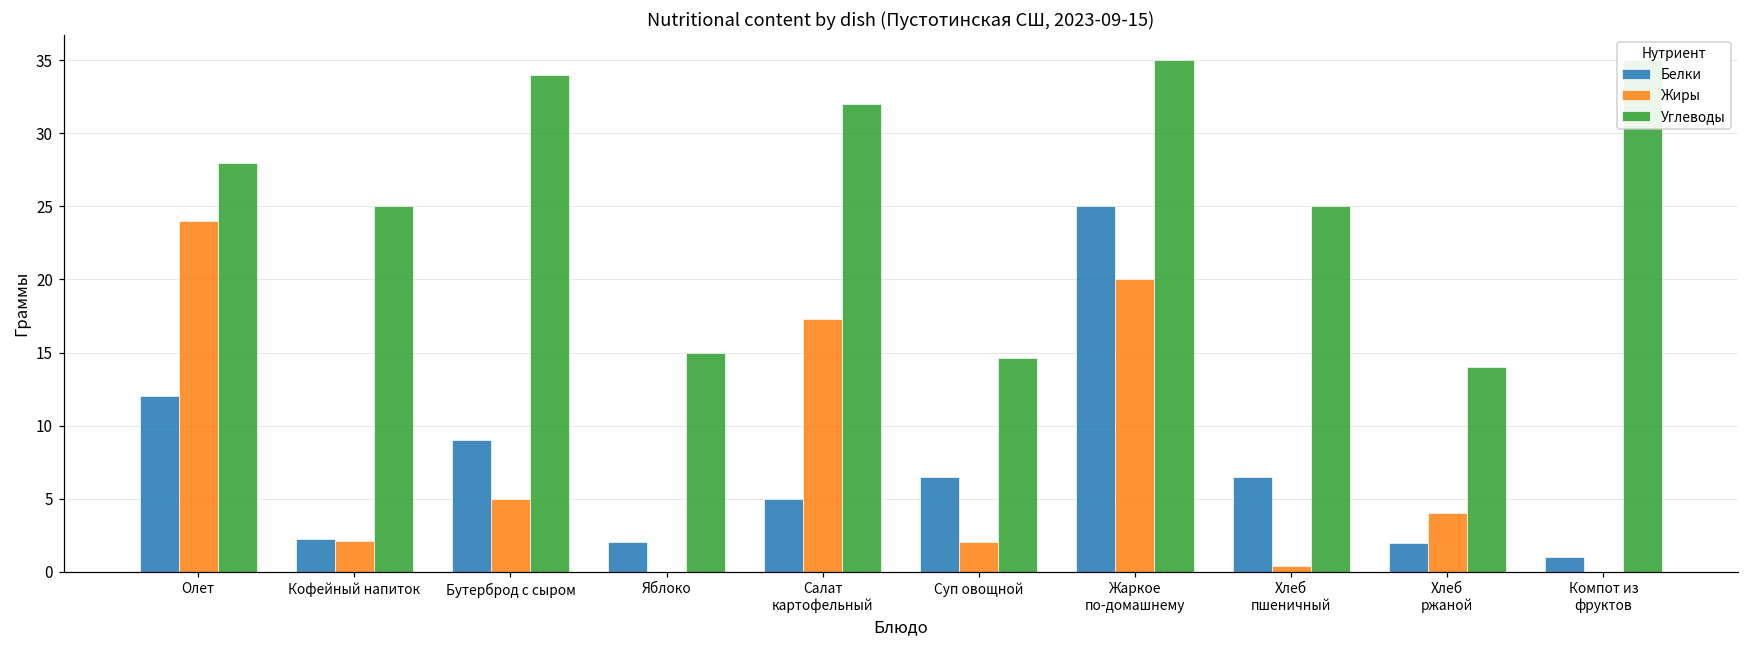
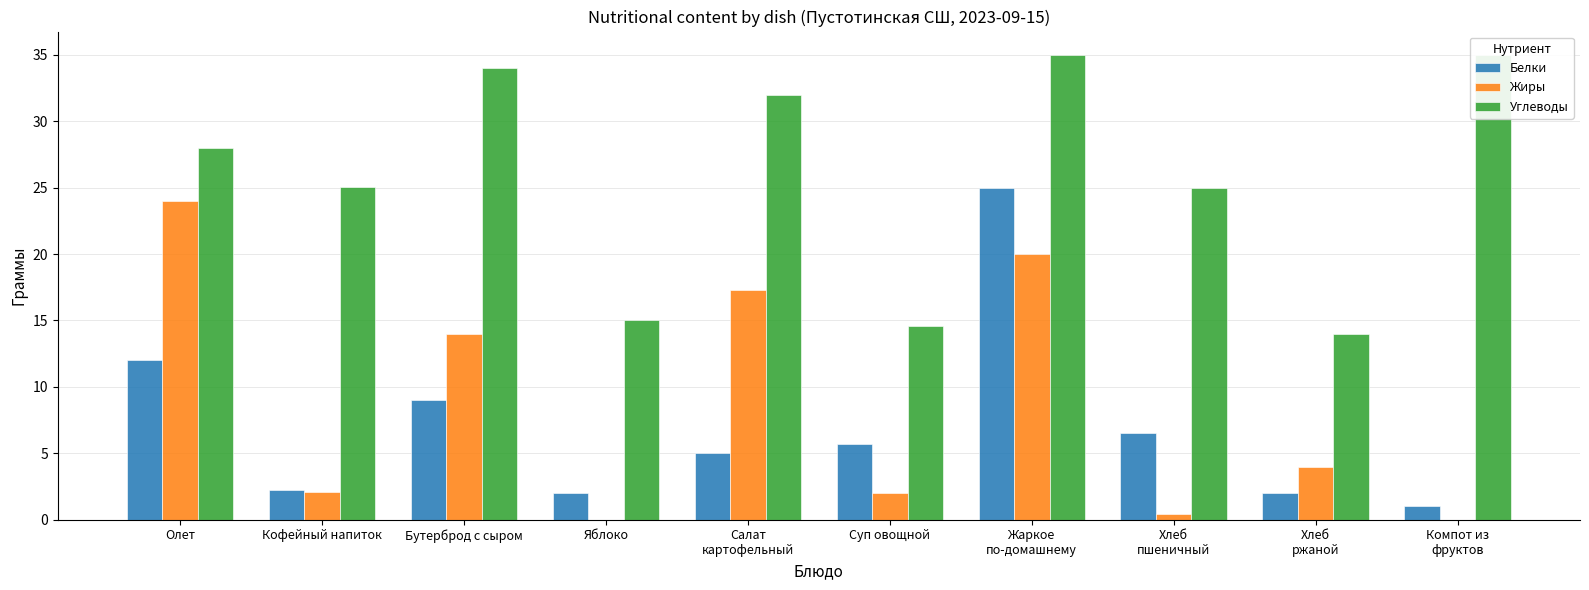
  {
    "Белки": {
      "Олет": 12.0,
      "Кофейный напиток": 2.2,
      "Бутерброд с сыром": 9.0,
      "Яблоко": 2.0,
      "Салат картофельный": 5.0,
-     "Суп овощной": 6.5,
+     "Суп овощной": 5.7,
      "Жаркое по-домашнему": 25.0,
      "Хлеб пшеничный": 6.5,
      "Хлеб ржаной": 2.0,
      "Компот из фруктов": 1.0
    },
    "Жиры": {
      "Олет": 24,
      "Кофейный напиток": 2,
-     "Бутерброд с сыром": 5,
+     "Бутерброд с сыром": 14,
      "Яблоко": 0,
      "Салат картофельный": 17.3,
      "Суп овощной": 2,
      "Жаркое по-домашнему": 20,
      "Хлеб пшеничный": 0.4,
      "Хлеб ржаной": 4,
      "Компот из фруктов": 0
    },
    "Углеводы": {
      "Олет": 28.0,
      "Кофейный напиток": 25.0,
      "Бутерброд с сыром": 34.0,
      "Яблоко": 15.0,
      "Салат картофельный": 32.0,
      "Суп овощной": 14.6,
      "Жаркое по-домашнему": 35.0,
      "Хлеб пшеничный": 25.0,
      "Хлеб ржаной": 14.0
    }
  }
